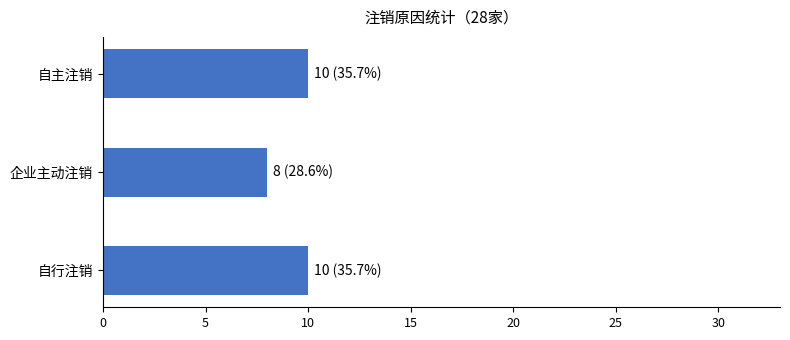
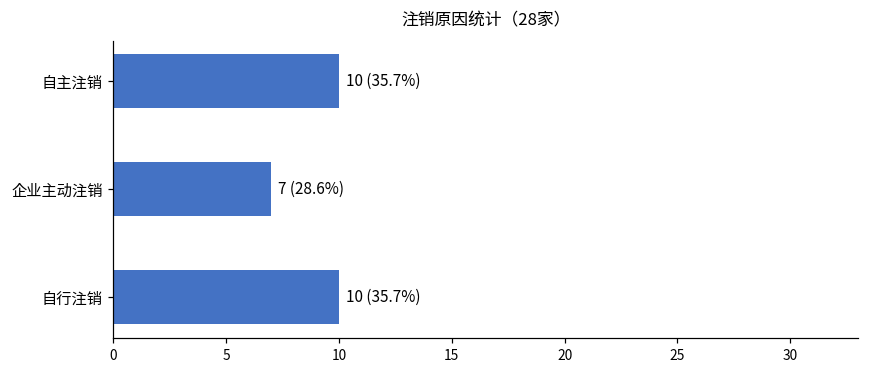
  {
    "自主注销": 10,
-   "企业主动注销": 8,
+   "企业主动注销": 7,
    "自行注销": 10
  }
